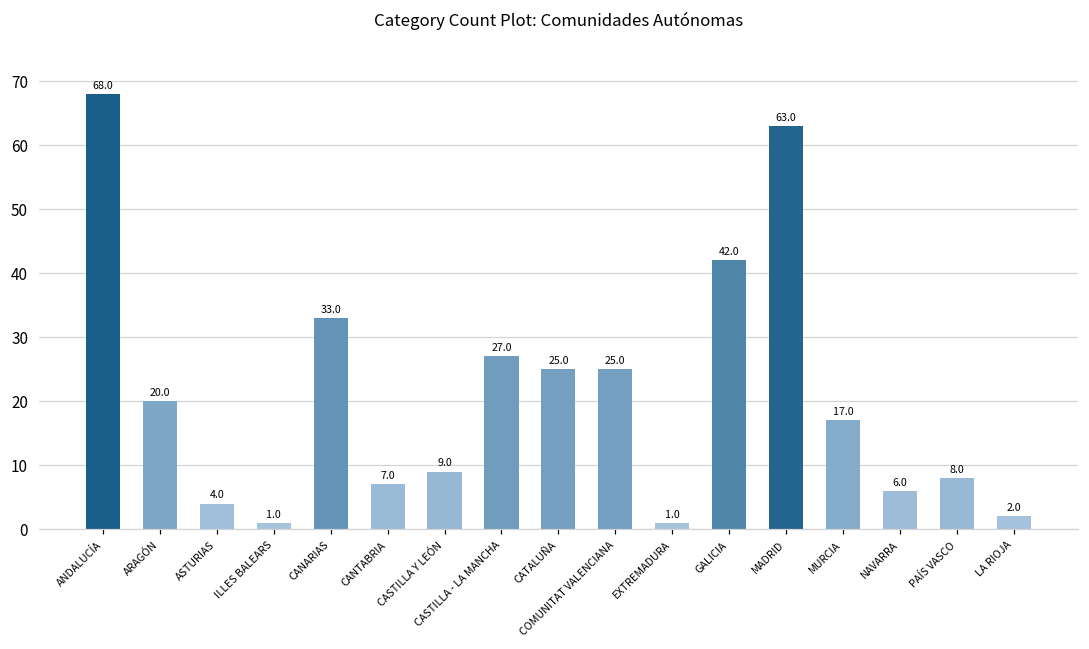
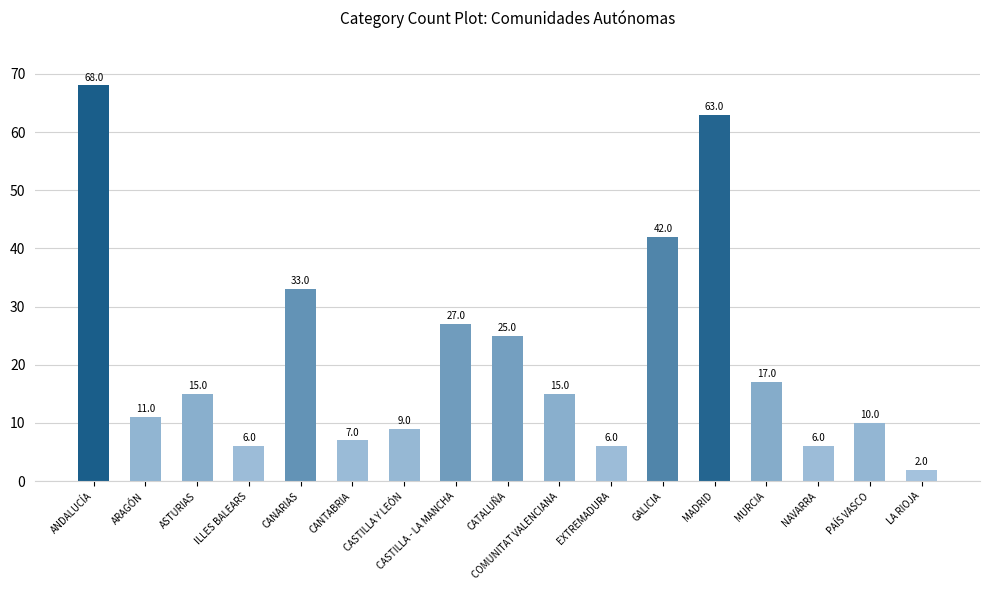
  {
    "ANDALUCÍA": 68.0,
-   "ARAGÓN": 20.0,
-   "ASTURIAS": 4.0,
-   "ILLES BALEARS": 1.0,
+   "ARAGÓN": 11.0,
+   "ASTURIAS": 15.0,
+   "ILLES BALEARS": 6.0,
    "CANARIAS": 33.0,
    "CANTABRIA": 7.0,
    "CASTILLA Y LEÓN": 9.0,
    "CASTILLA - LA MANCHA": 27.0,
    "CATALUÑA": 25.0,
-   "COMUNITAT VALENCIANA": 25.0,
-   "EXTREMADURA": 1.0,
+   "COMUNITAT VALENCIANA": 15.0,
+   "EXTREMADURA": 6.0,
    "GALICIA": 42.0,
    "MADRID": 63.0,
    "MURCIA": 17.0,
    "NAVARRA": 6.0,
-   "PAÍS VASCO": 8.0,
+   "PAÍS VASCO": 10.0,
    "LA RIOJA": 2.0
  }
